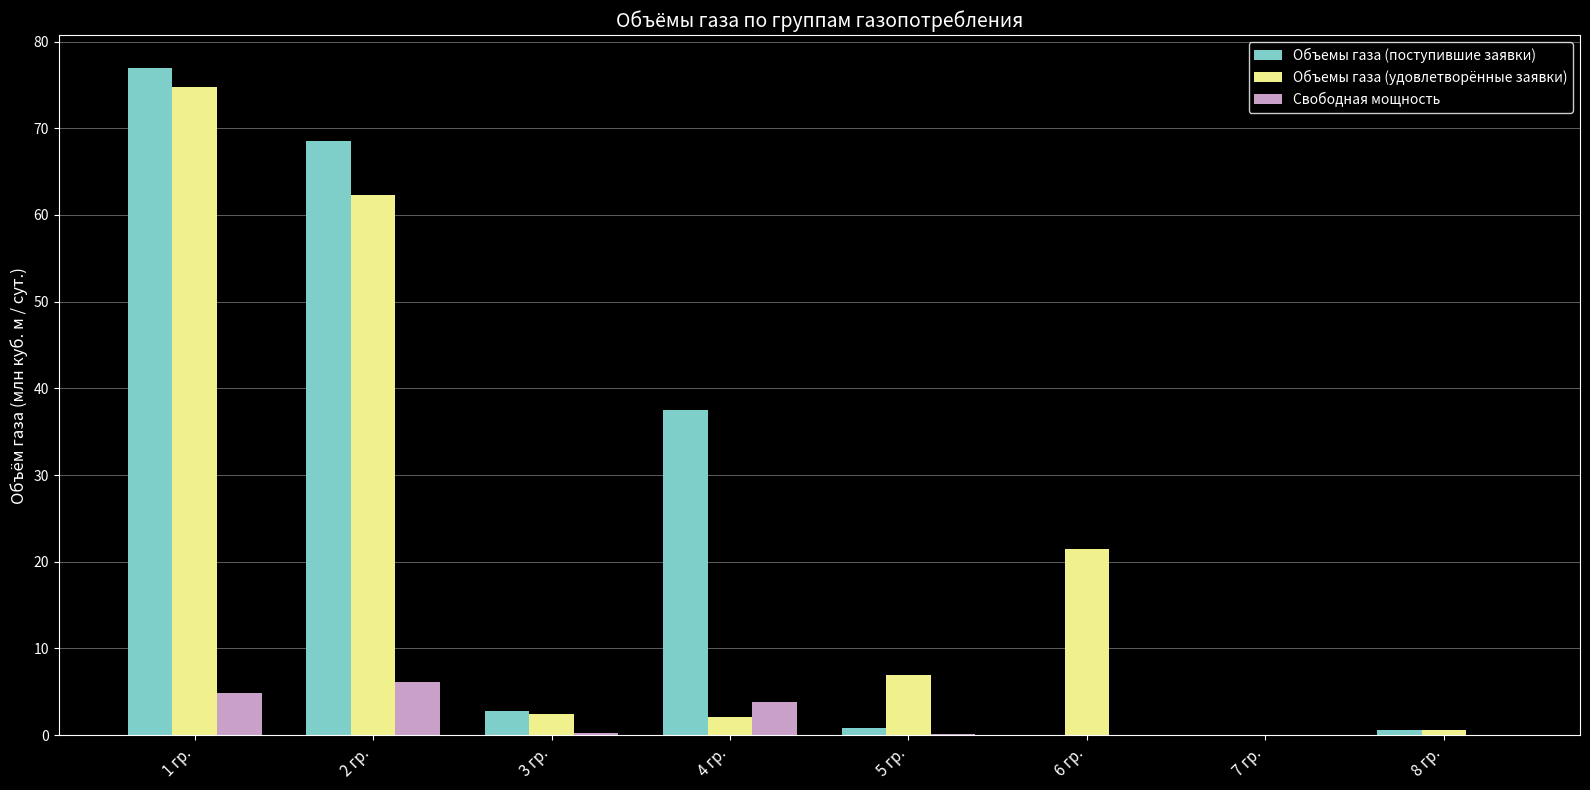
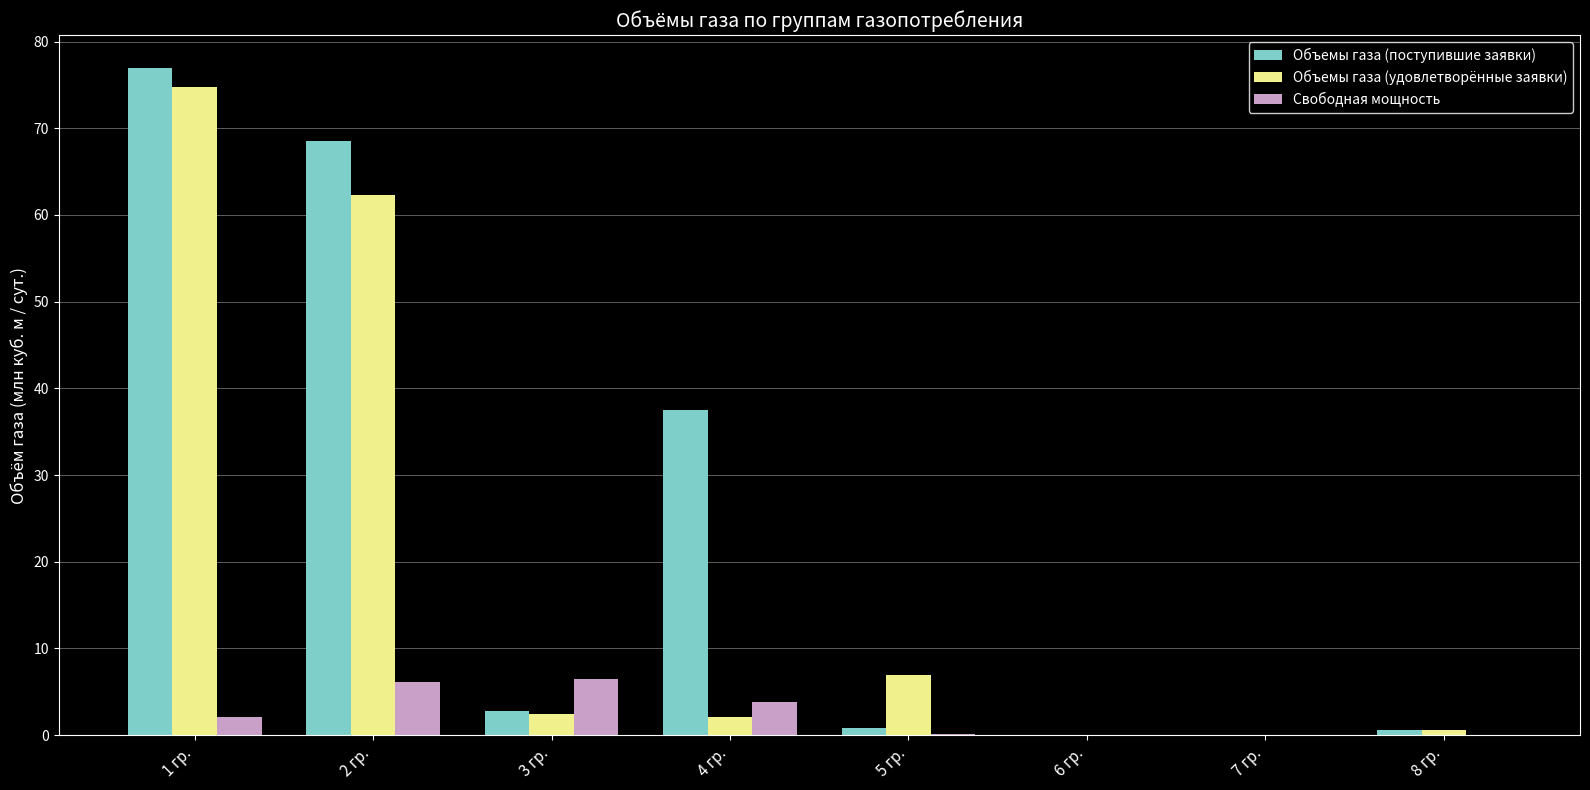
  {
    "Объемы газа (поступившие заявки)": {
      "1 гр.": 77,
      "2 гр.": 69,
      "3 гр.": 3,
      "4 гр.": 37,
      "5 гр.": 1,
      "7 гр.": 0,
      "8 гр.": 1
    },
    "Объемы газа (удовлетворённые заявки)": {
      "1 гр.": 75,
      "2 гр.": 62,
      "3 гр.": 2,
      "4 гр.": 2,
      "5 гр.": 7,
-     "6 гр.": 22,
+     "6 гр.": 0,
      "7 гр.": 0,
      "8 гр.": 1
    },
    "Свободная мощность": {
-     "1 гр.": 5,
+     "1 гр.": 2,
      "2 гр.": 6,
-     "3 гр.": 0,
+     "3 гр.": 6,
      "4 гр.": 4,
      "7 гр.": 0,
      "8 гр.": 0
    }
  }
